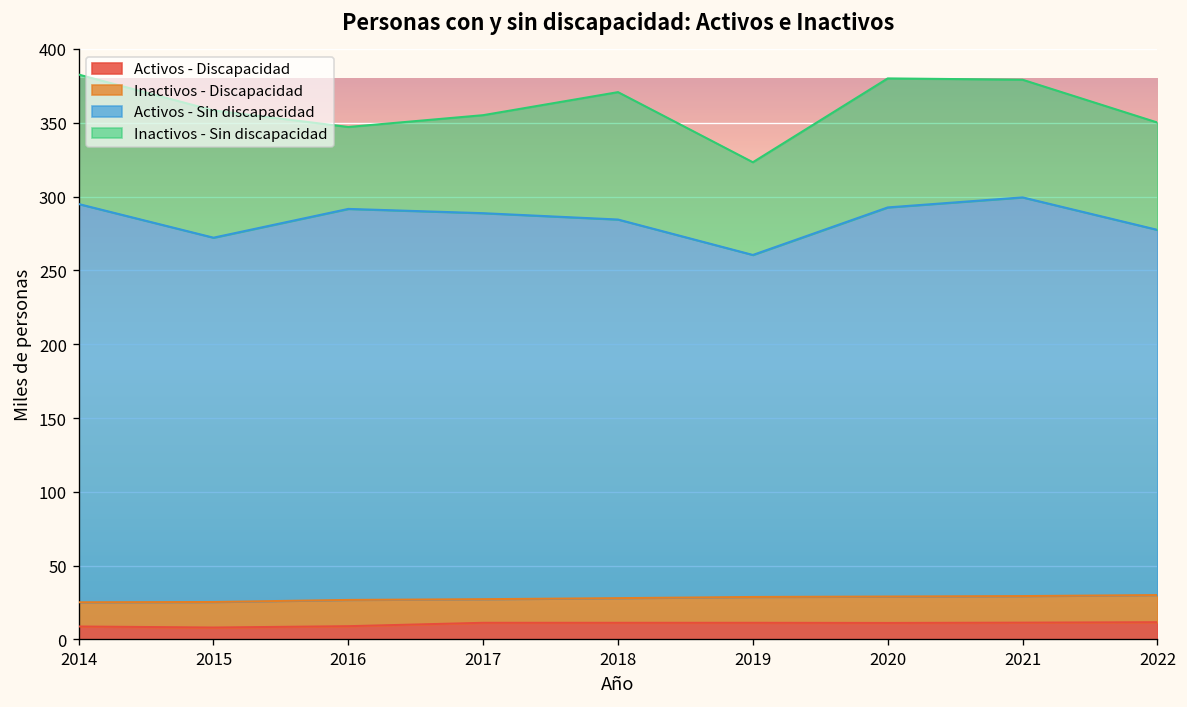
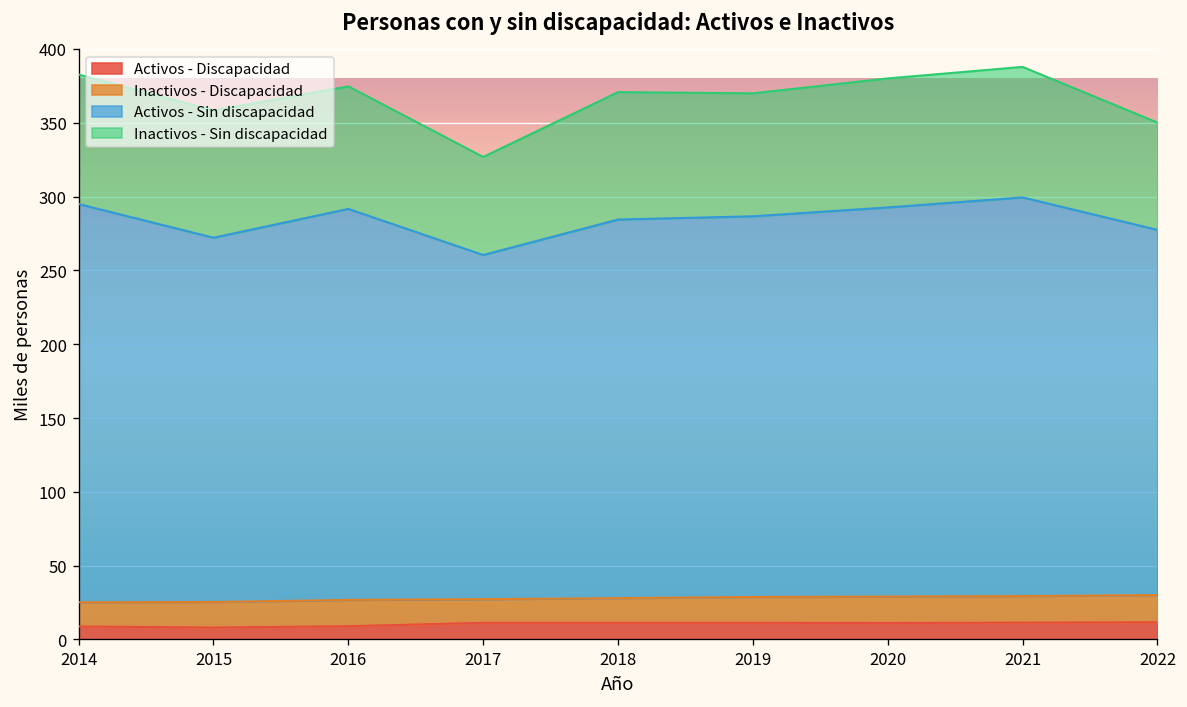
  {
    "Activos - Sin discapacidad": {
      "2014": 270,
      "2015": 247,
      "2016": 265,
-     "2017": 262,
+     "2017": 233,
      "2018": 257,
-     "2019": 232,
+     "2019": 258,
      "2020": 264,
      "2021": 270,
      "2022": 247
    },
    "Inactivos - Sin discapacidad": {
      "2014": 88,
-     "2016": 56,
+     "2016": 83,
      "2017": 66,
      "2018": 86,
-     "2019": 63,
+     "2019": 83,
      "2020": 87,
-     "2021": 80,
+     "2021": 88,
      "2022": 73
    }
  }
